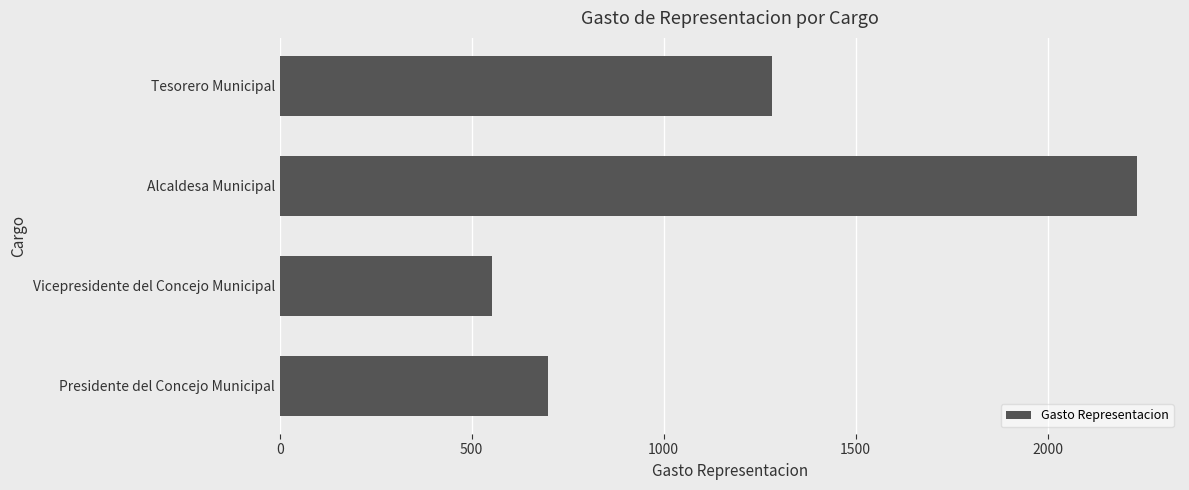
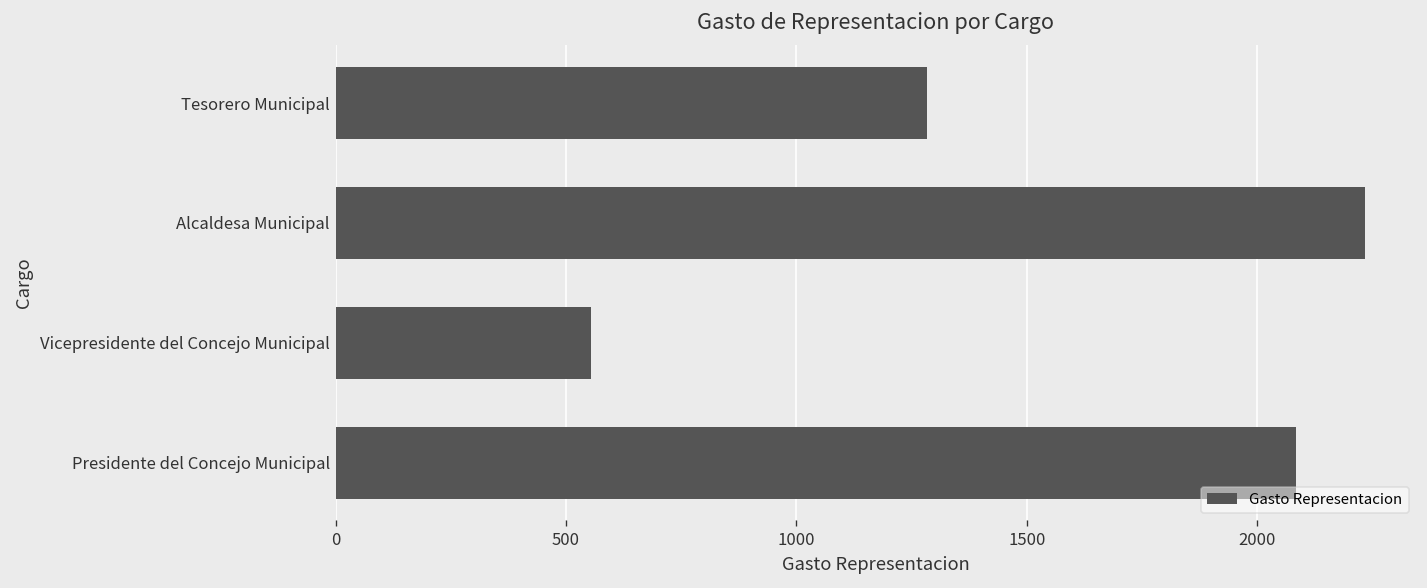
  {
    "Tesorero Municipal": 1280,
    "Alcaldesa Municipal": 2230,
    "Vicepresidente del Concejo Municipal": 550,
-   "Presidente del Concejo Municipal": 700
+   "Presidente del Concejo Municipal": 2080
  }
